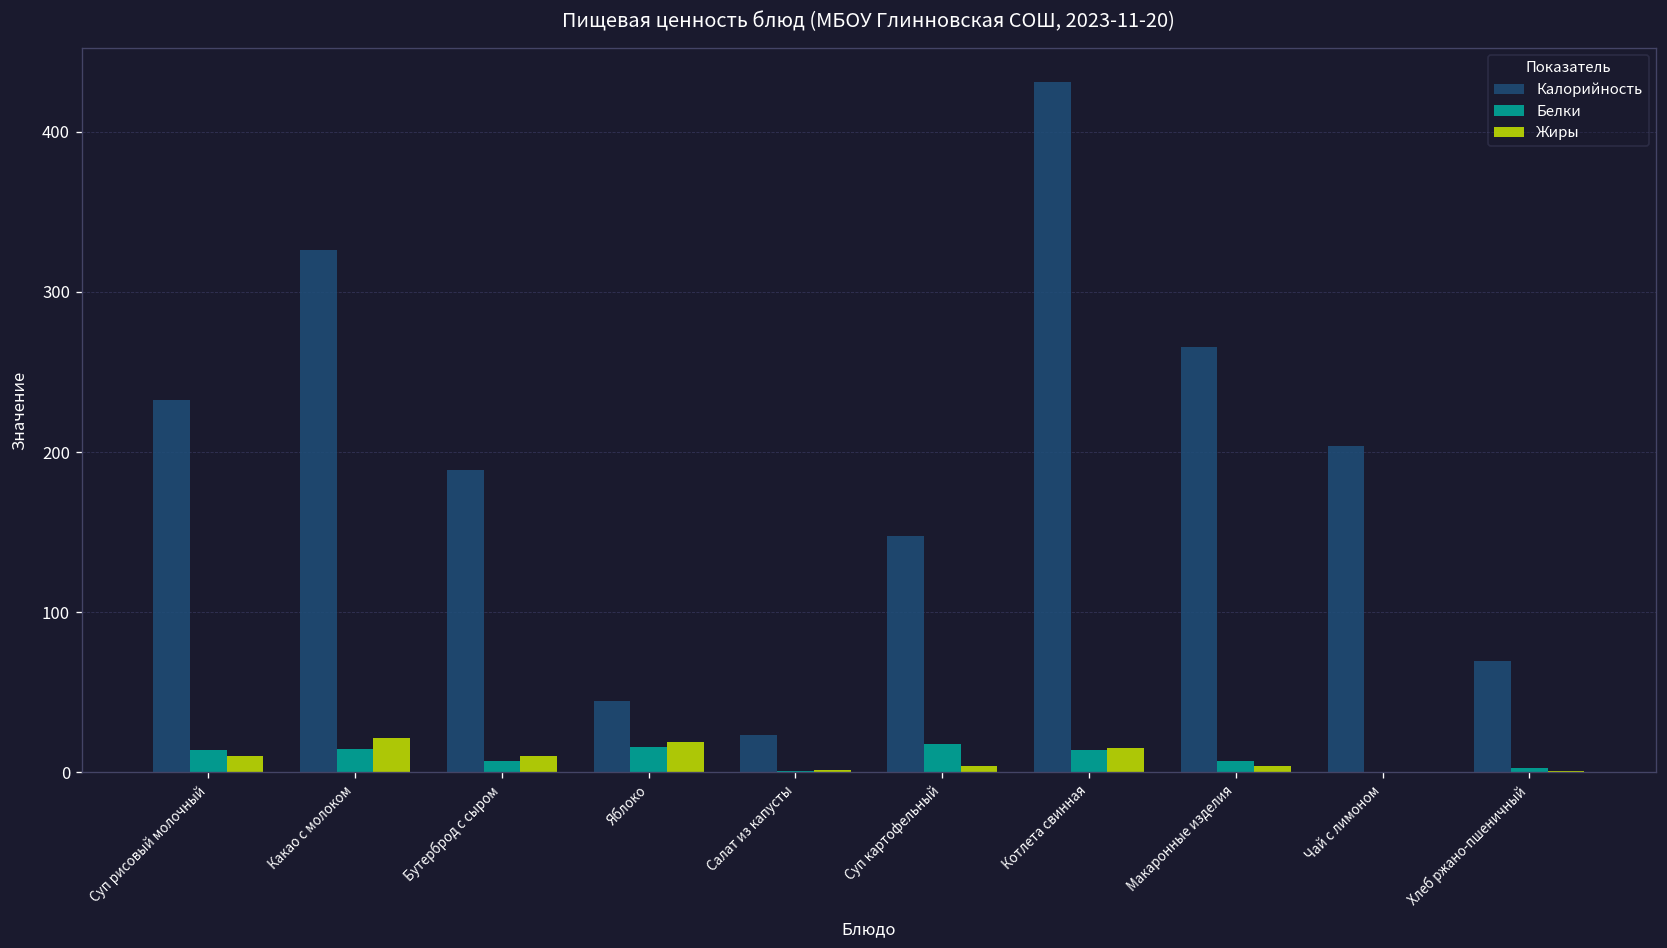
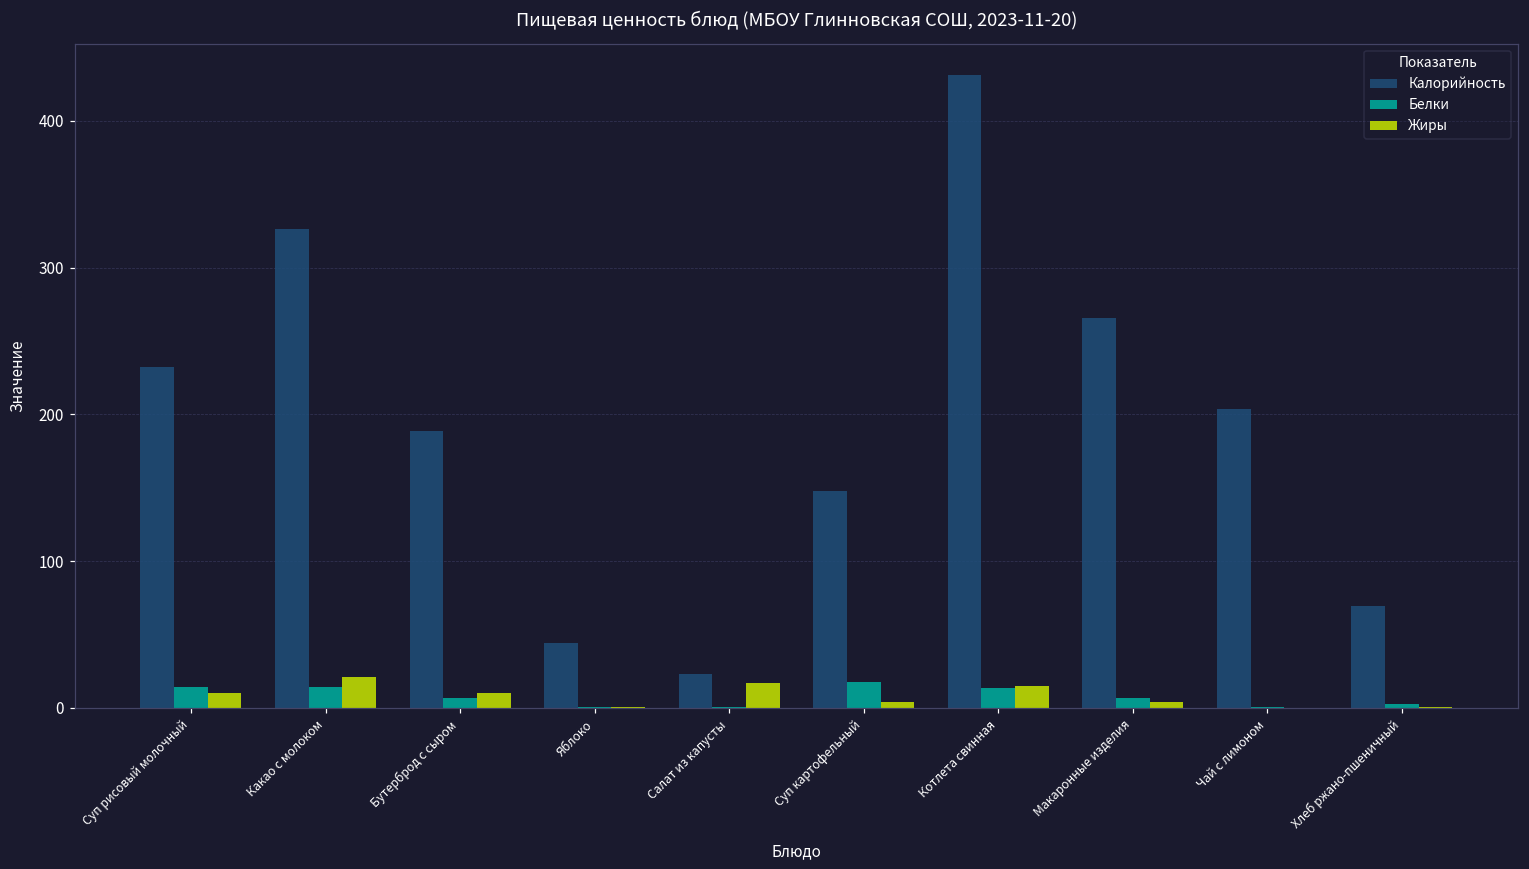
  {
    "Калорийность": {
      "Суп рисовый молочный": 232,
      "Какао с молоком": 326,
      "Бутерброд с сыром": 189,
      "Яблоко": 44,
      "Салат из капусты": 23,
      "Суп картофельный": 148,
      "Котлета свинная": 431,
      "Макаронные изделия": 266,
      "Чай с лимоном": 204,
      "Хлеб ржано-пшеничный": 70
    },
    "Белки": {
      "Суп рисовый молочный": 14,
      "Какао с молоком": 14,
      "Бутерброд с сыром": 7,
-     "Яблоко": 16,
+     "Яблоко": 0,
      "Суп картофельный": 17,
      "Котлета свинная": 14,
      "Макаронные изделия": 7,
      "Хлеб ржано-пшеничный": 3
    },
    "Жиры": {
      "Суп рисовый молочный": 10,
      "Какао с молоком": 21,
      "Бутерброд с сыром": 10,
-     "Яблоко": 19,
-     "Салат из капусты": 1,
+     "Яблоко": 0,
+     "Салат из капусты": 17,
      "Суп картофельный": 4,
      "Котлета свинная": 15,
      "Макаронные изделия": 4
    }
  }
